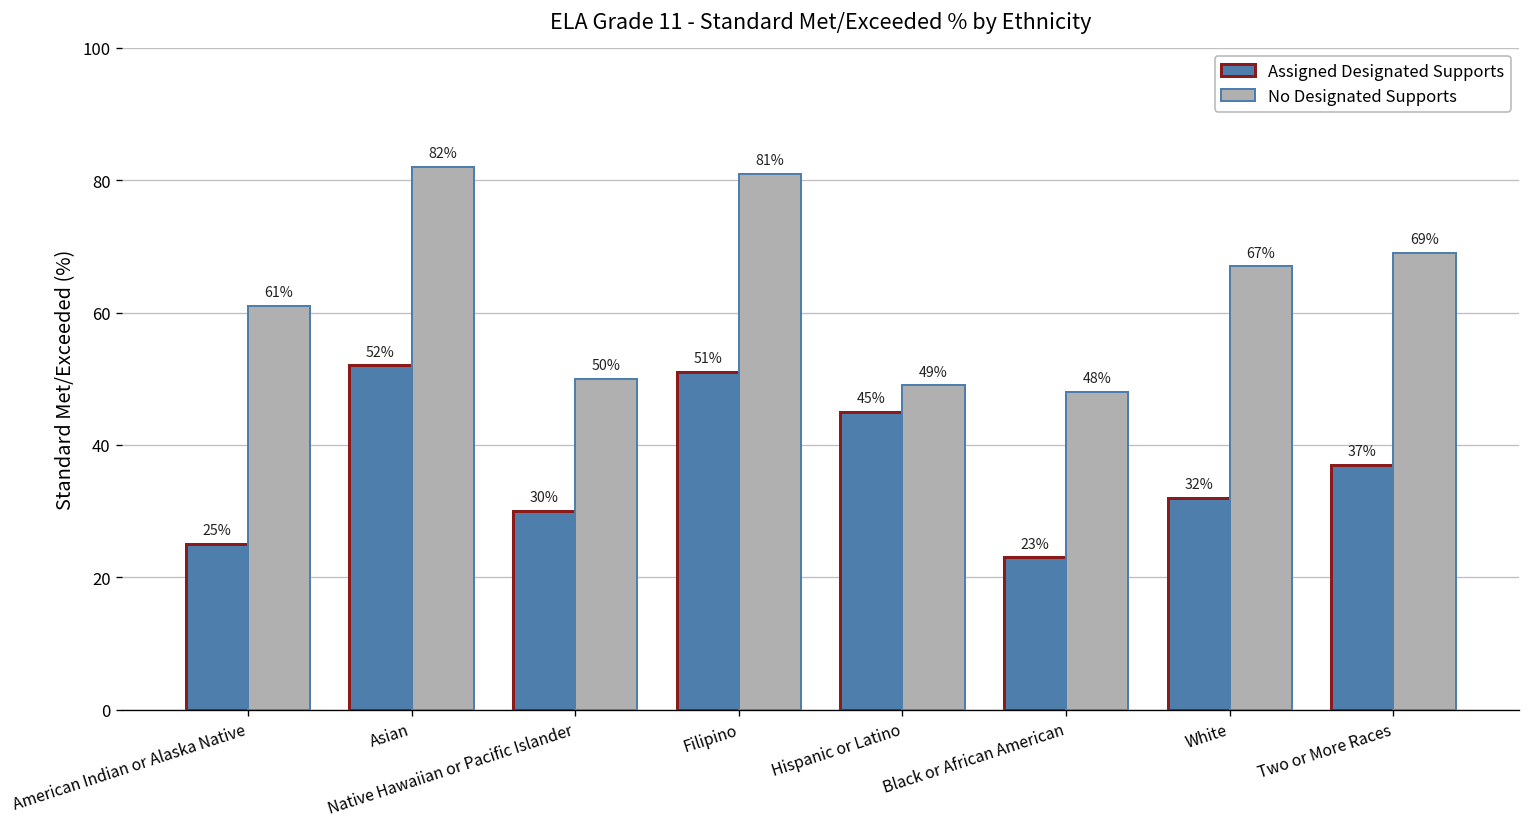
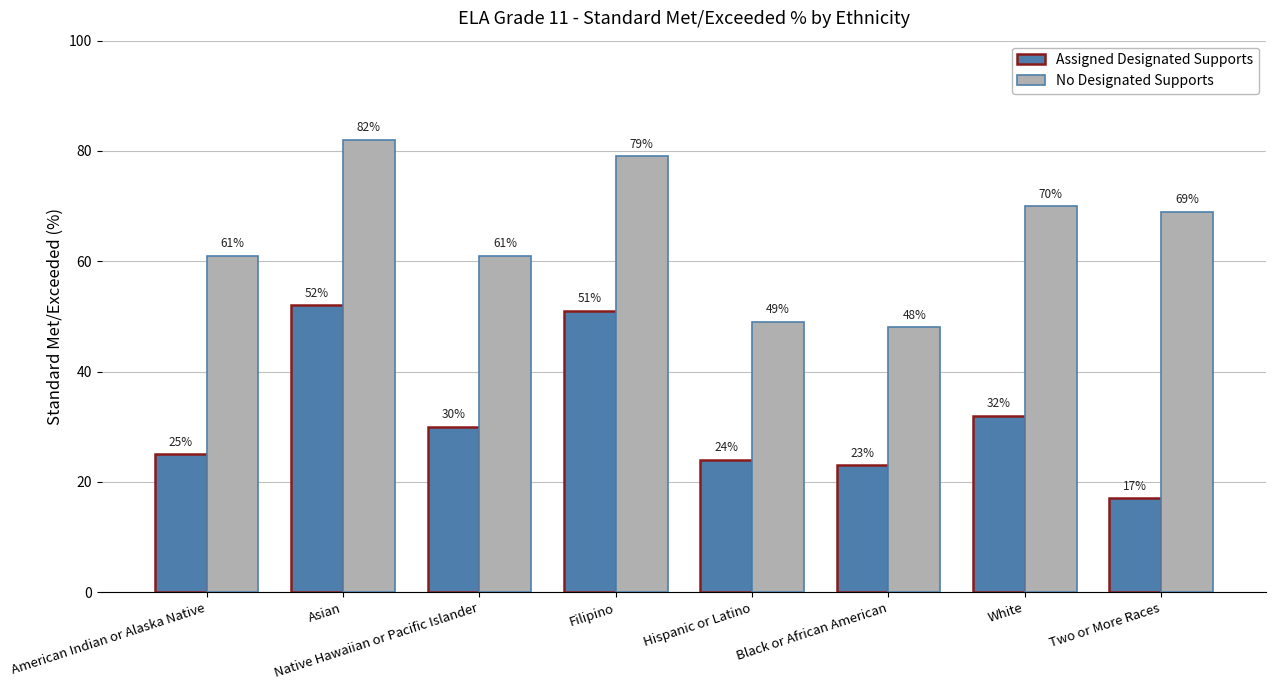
  {
    "Assigned Designated Supports": {
      "American Indian or Alaska Native": "25%",
      "Asian": "52%",
      "Native Hawaiian or Pacific Islander": "30%",
      "Filipino": "51%",
-     "Hispanic or Latino": "45%",
+     "Hispanic or Latino": "24%",
      "Black or African American": "23%",
      "White": "32%",
-     "Two or More Races": "37%"
+     "Two or More Races": "17%"
    },
    "No Designated Supports": {
      "American Indian or Alaska Native": "61%",
      "Asian": "82%",
-     "Native Hawaiian or Pacific Islander": "50%",
-     "Filipino": "81%",
+     "Native Hawaiian or Pacific Islander": "61%",
+     "Filipino": "79%",
      "Hispanic or Latino": "49%",
      "Black or African American": "48%",
-     "White": "67%",
+     "White": "70%",
      "Two or More Races": "69%"
    }
  }
